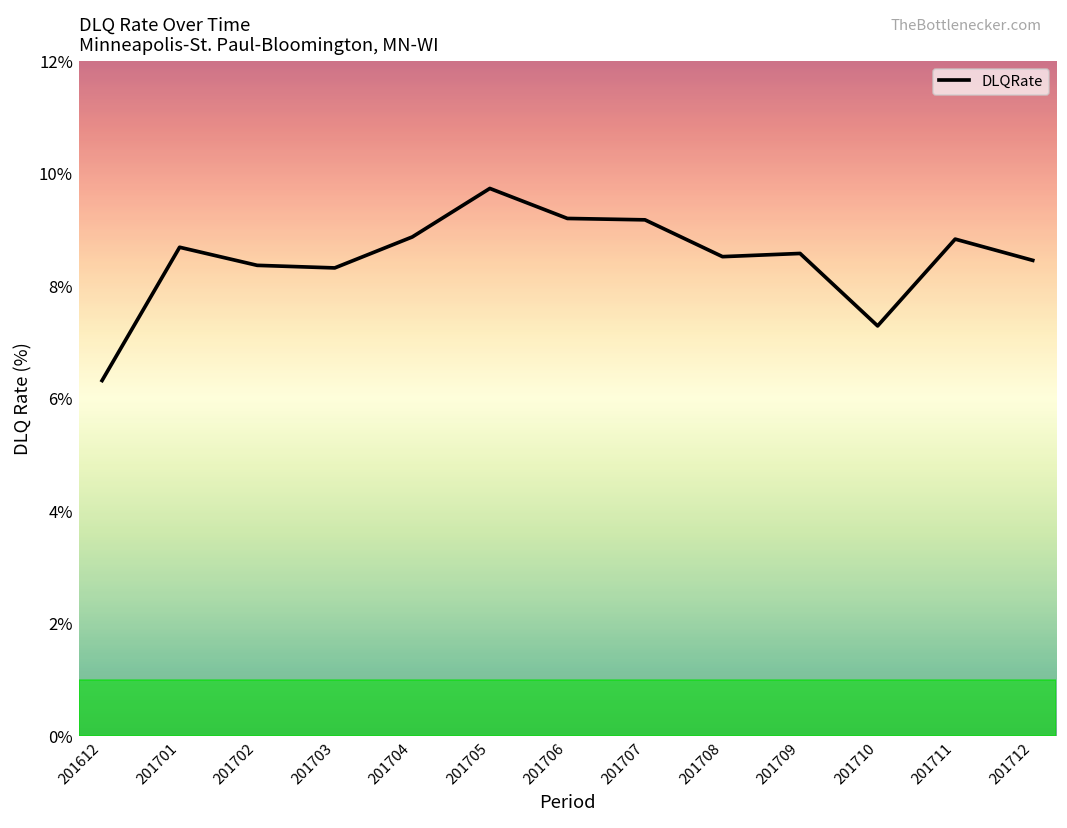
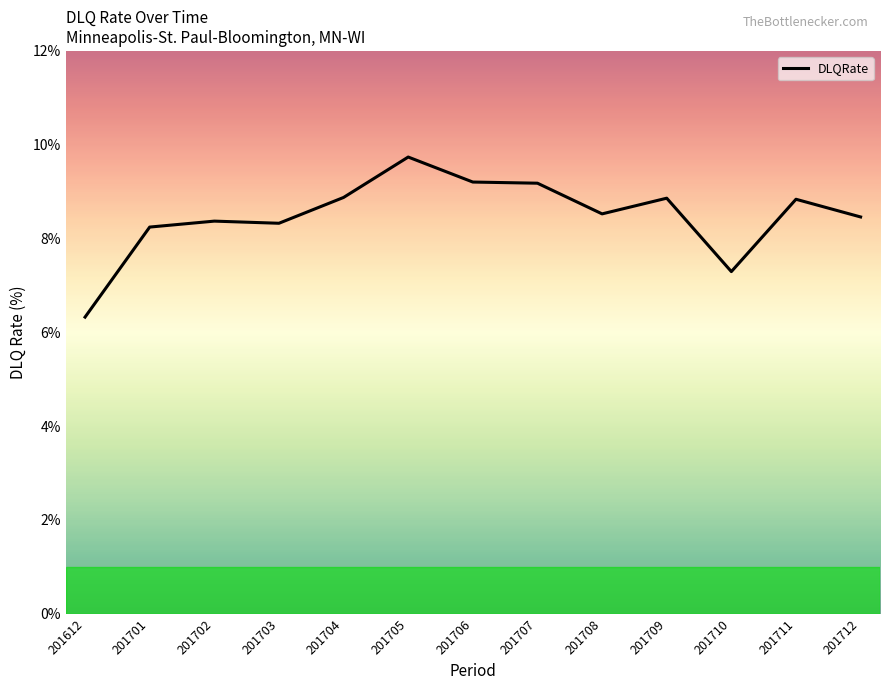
  {
    "201612": "6.3%",
-   "201701": "8.7%",
+   "201701": "8.2%",
    "201702": "8.4%",
    "201703": "8.3%",
    "201704": "8.9%",
    "201705": "9.7%",
    "201706": "9.2%",
    "201707": "9.2%",
    "201708": "8.5%",
-   "201709": "8.6%",
+   "201709": "8.9%",
    "201710": "7.3%",
    "201711": "8.8%",
    "201712": "8.5%"
  }
